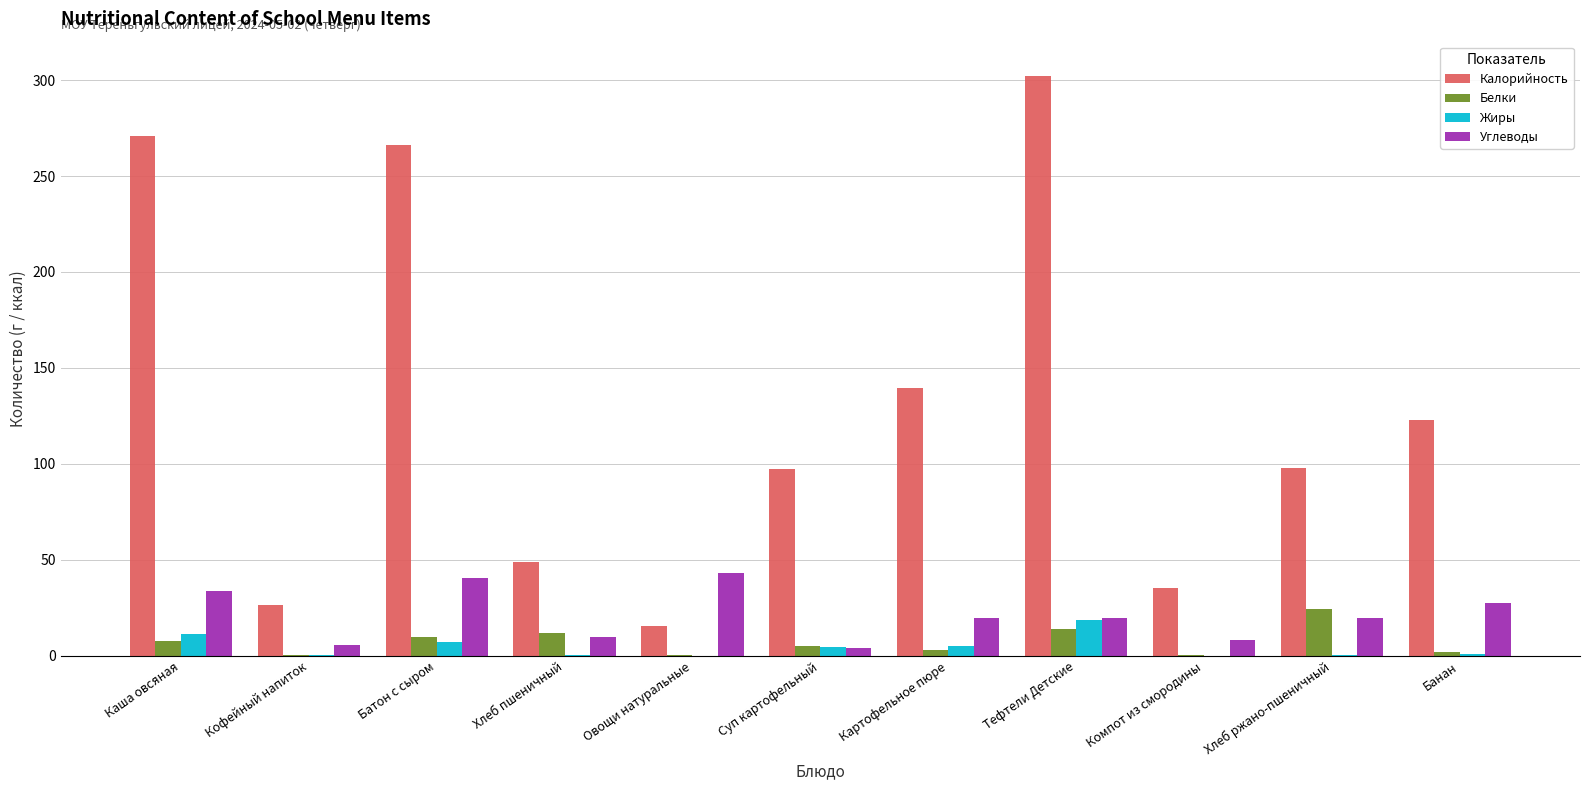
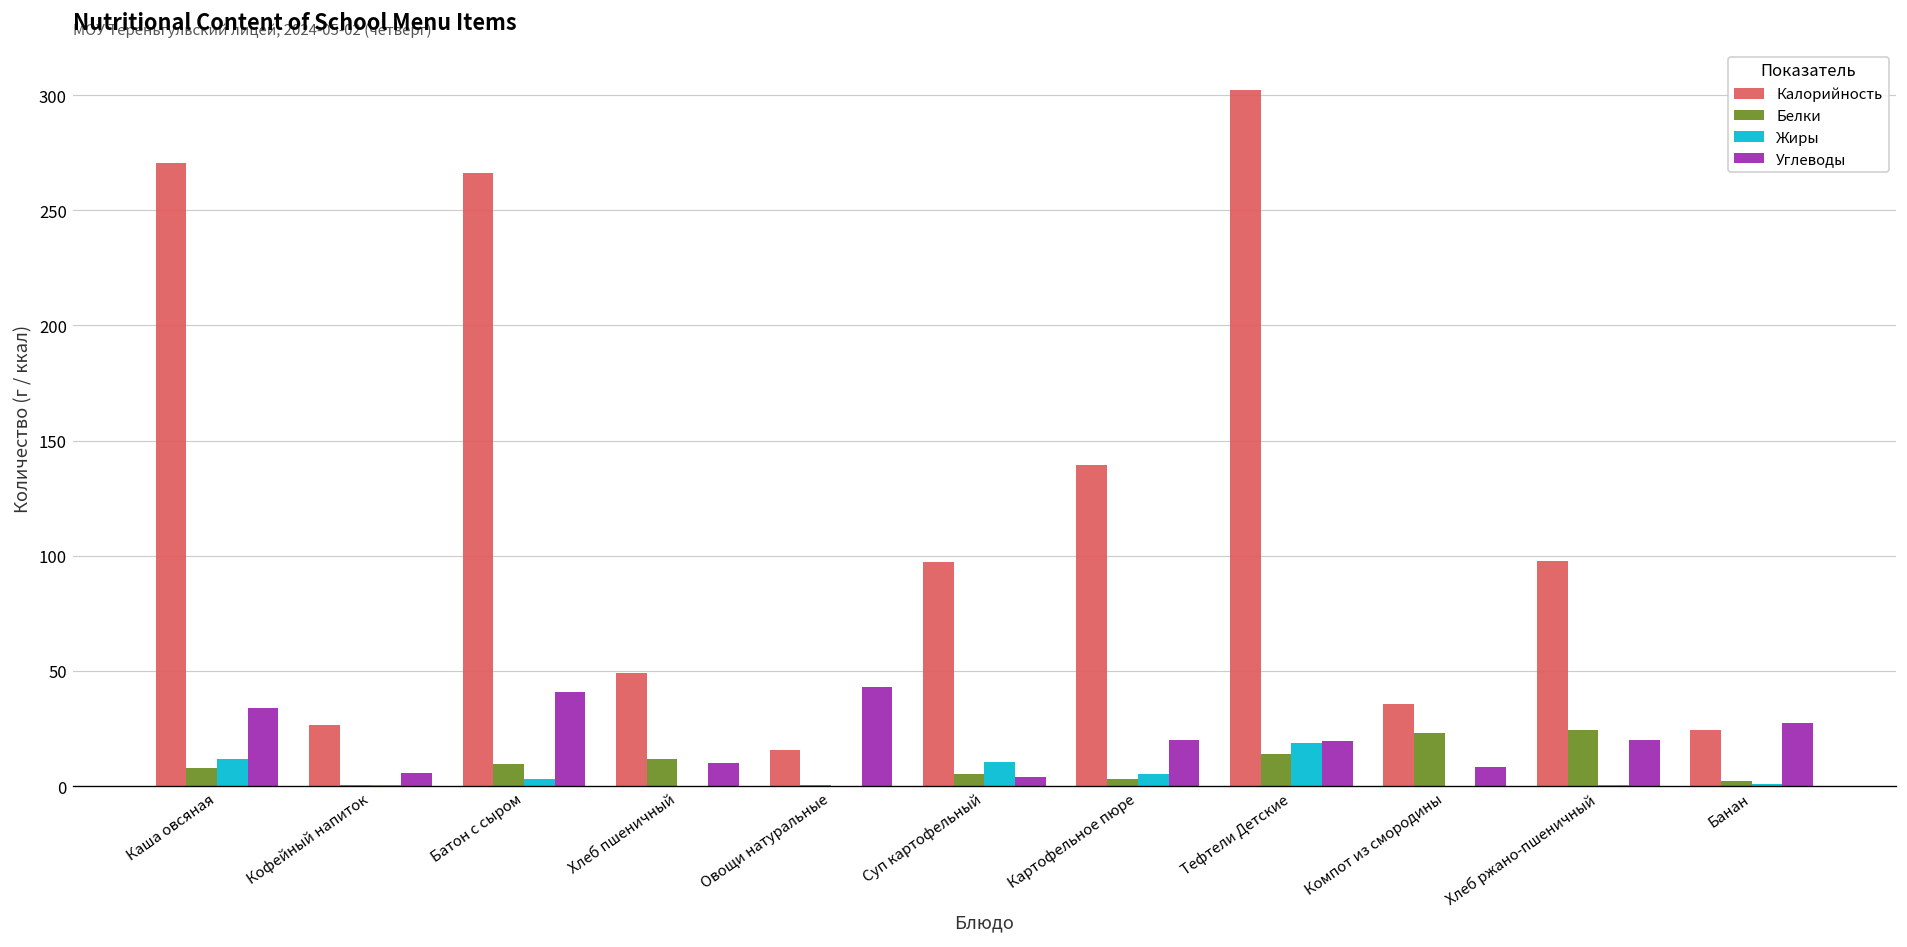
  {
    "Калорийность": {
      "Каша овсяная": 271,
      "Кофейный напиток": 27,
      "Батон с сыром": 266,
      "Хлеб пшеничный": 49,
      "Овощи натуральные": 16,
      "Суп картофельный": 97,
      "Картофельное пюре": 139,
      "Тефтели Детские": 302,
      "Компот из смородины": 36,
      "Хлеб ржано-пшеничный": 98,
-     "Банан": 123
+     "Банан": 24
    },
    "Белки": {
      "Каша овсяная": 8,
      "Батон с сыром": 10,
      "Хлеб пшеничный": 12,
      "Суп картофельный": 5,
      "Картофельное пюре": 3,
      "Тефтели Детские": 14,
-     "Компот из смородины": 0,
+     "Компот из смородины": 23,
      "Хлеб ржано-пшеничный": 24,
      "Банан": 2
    },
    "Жиры": {
      "Каша овсяная": 12,
-     "Батон с сыром": 7,
-     "Суп картофельный": 5,
+     "Батон с сыром": 3,
+     "Суп картофельный": 10,
      "Картофельное пюре": 5,
      "Тефтели Детские": 19
    },
    "Углеводы": {
      "Каша овсяная": 34,
      "Кофейный напиток": 6,
      "Батон с сыром": 41,
      "Хлеб пшеничный": 10,
      "Овощи натуральные": 43,
      "Суп картофельный": 4,
      "Картофельное пюре": 20,
      "Тефтели Детские": 20,
      "Компот из смородины": 8,
      "Хлеб ржано-пшеничный": 20,
      "Банан": 27
    }
  }
